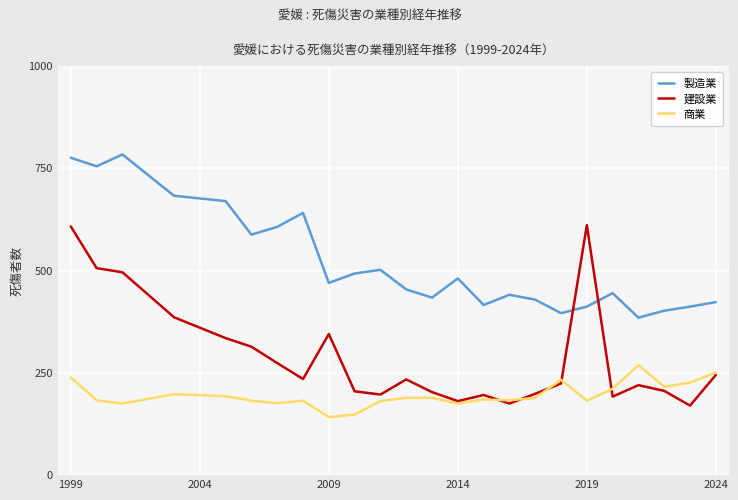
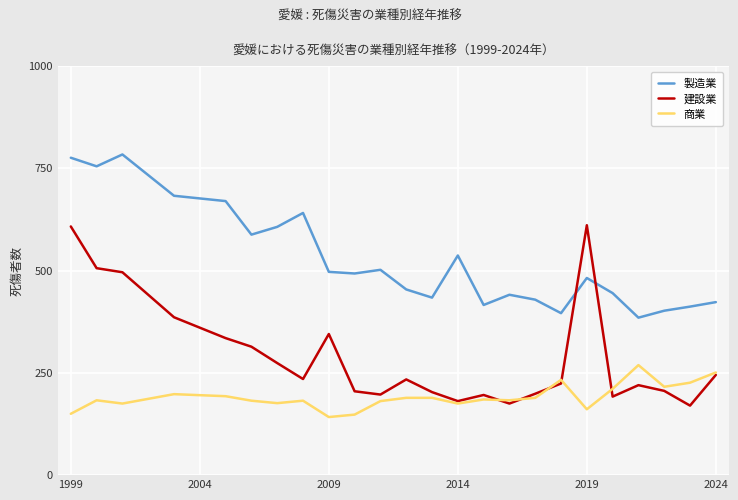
  {
    "製造業": {
      "1999": 780,
-     "2009": 470,
-     "2014": 480,
-     "2019": 410,
+     "2009": 500,
+     "2014": 540,
+     "2019": 480,
      "2024": 420
    },
    "建設業": {
      "1999": 610,
      "2009": 350,
      "2019": 610
    },
    "商業": {
-     "1999": 240,
+     "1999": 150,
      "2009": 140,
-     "2019": 180
+     "2019": 160
    }
  }
